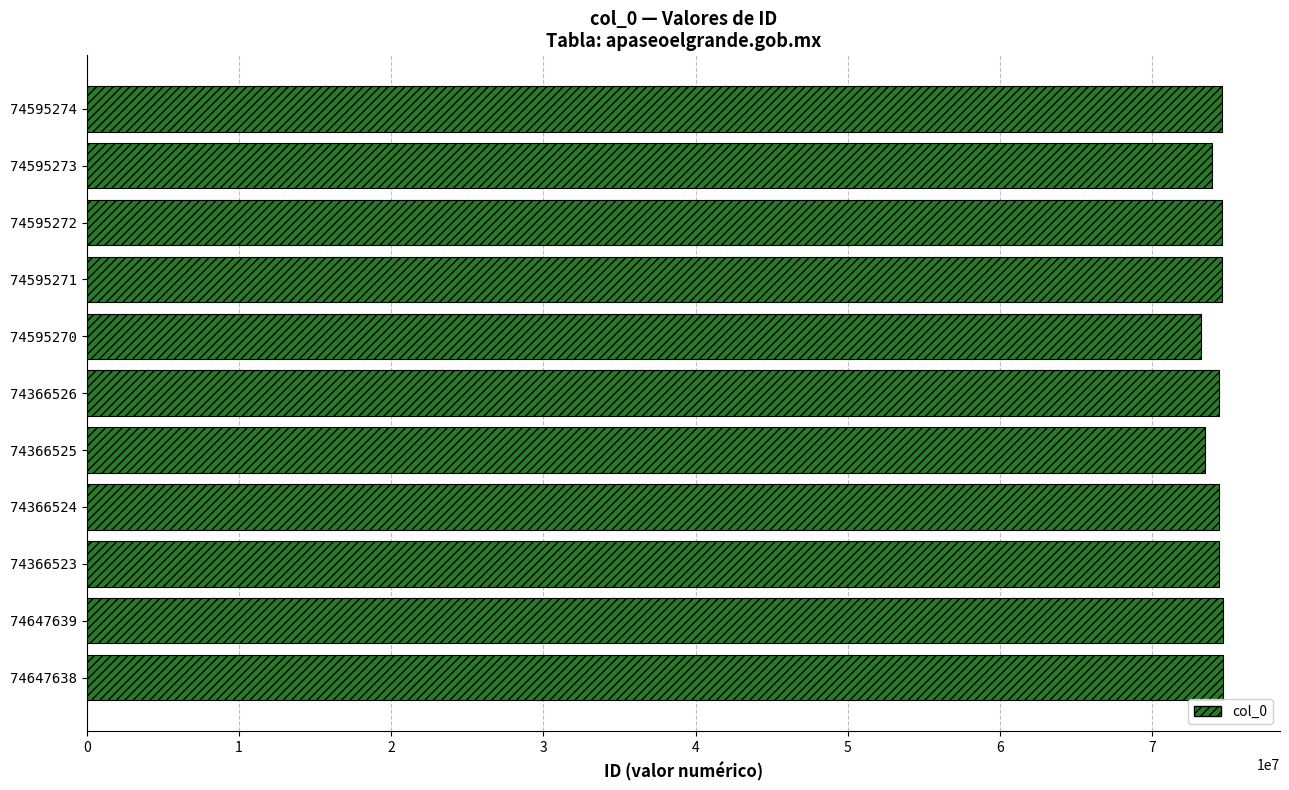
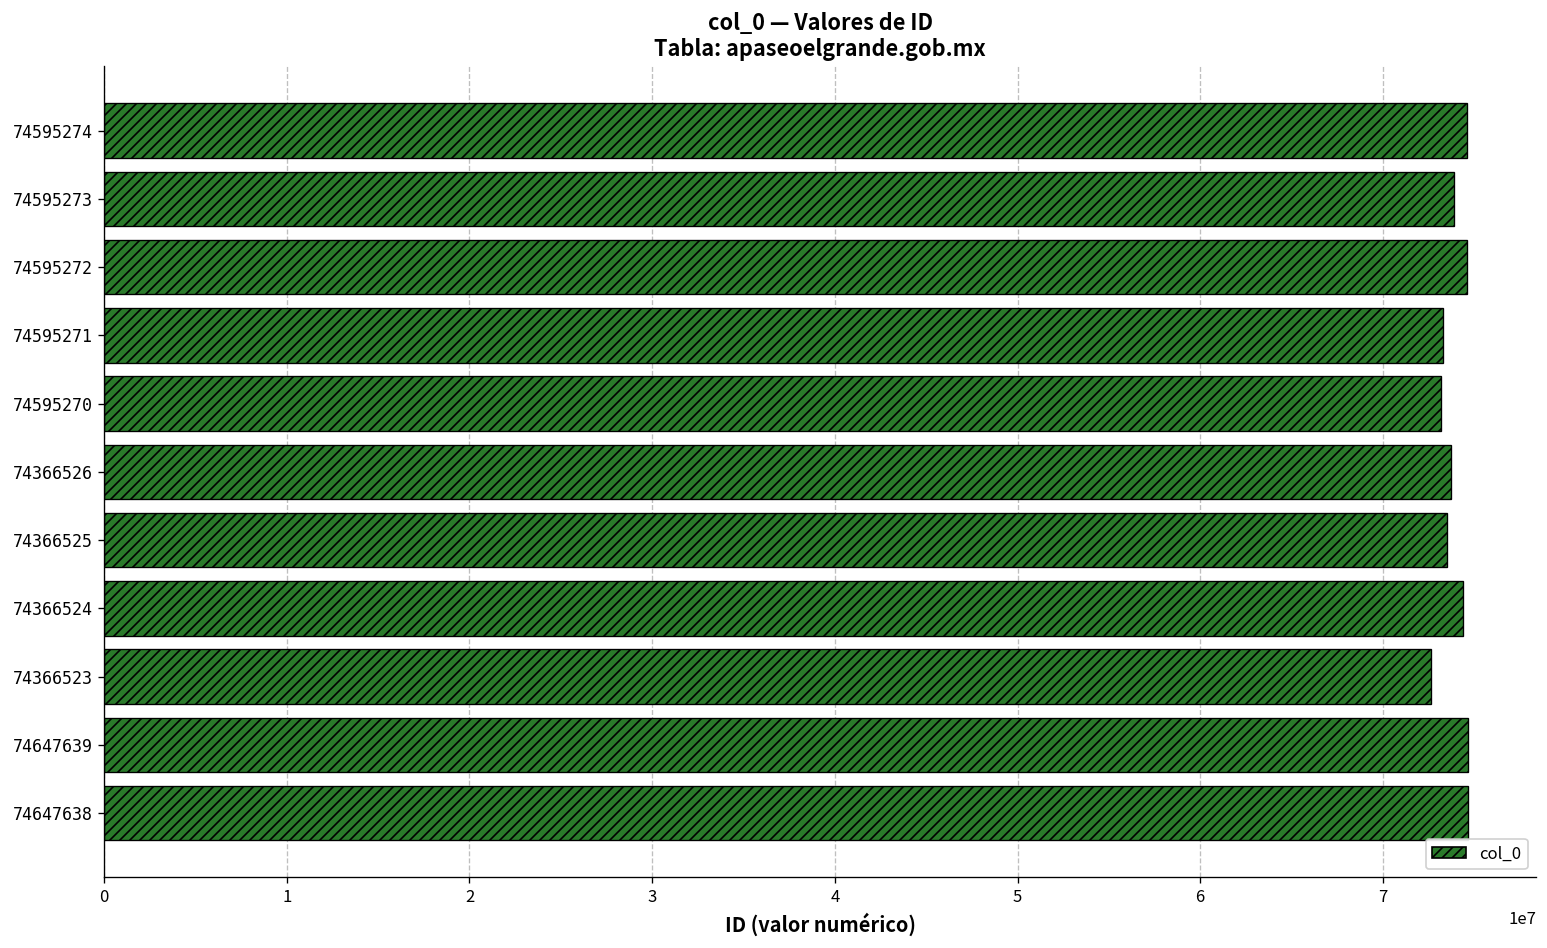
  {
    "74595274": 74600000,
    "74595273": 73900000,
    "74595272": 74600000,
-   "74595271": 74600000,
+   "74595271": 73300000,
    "74595270": 73200000,
-   "74366526": 74400000,
+   "74366526": 73700000,
    "74366525": 73500000,
    "74366524": 74400000,
-   "74366523": 74400000,
+   "74366523": 72600000,
    "74647639": 74600000,
    "74647638": 74600000
  }
